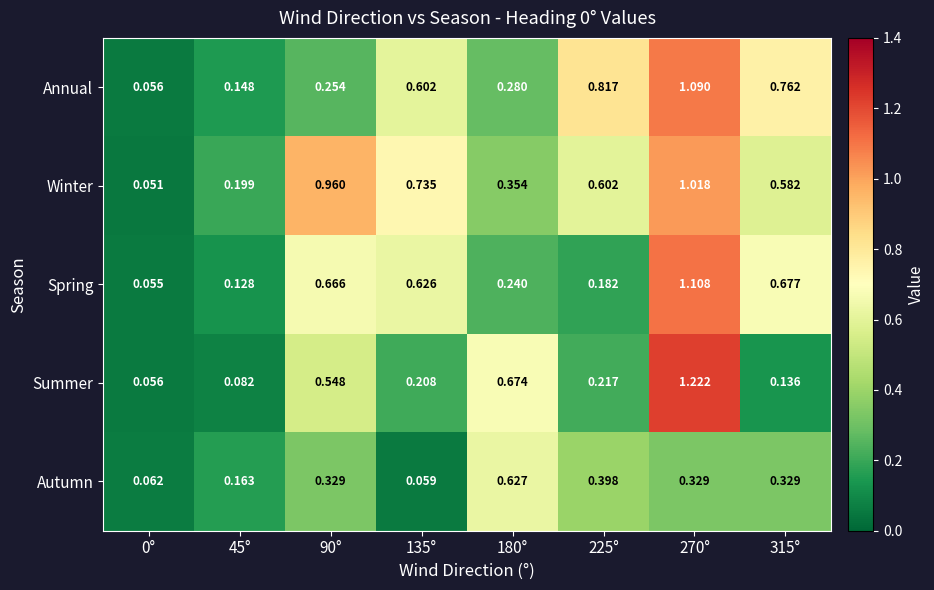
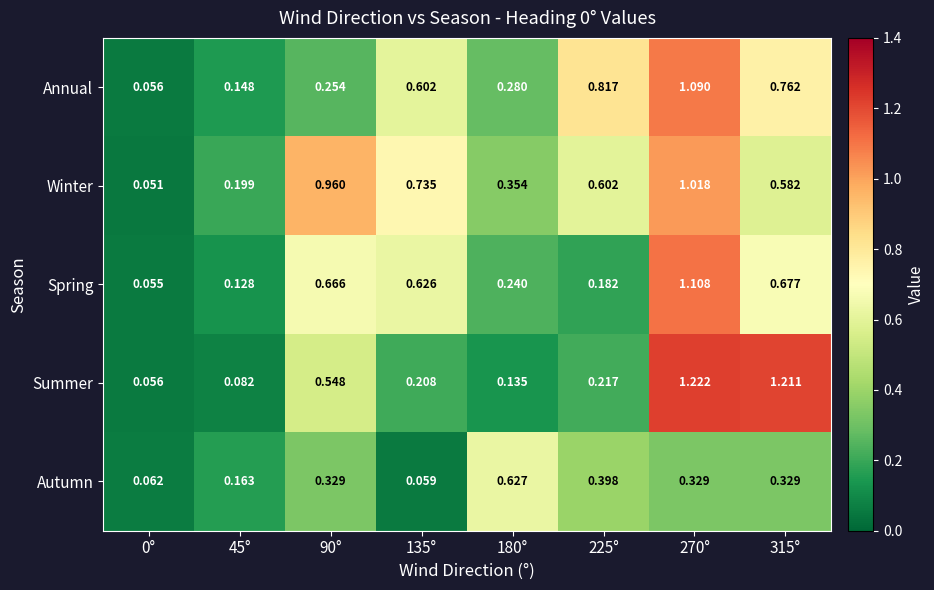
  {
    "Annual": {
      "0°": 0.056,
      "45°": 0.148,
      "90°": 0.254,
      "135°": 0.602,
      "180°": 0.280,
      "225°": 0.817,
      "270°": 1.090,
      "315°": 0.762
    },
    "Winter": {
      "0°": 0.051,
      "45°": 0.199,
      "90°": 0.960,
      "135°": 0.735,
      "180°": 0.354,
      "225°": 0.602,
      "270°": 1.018,
      "315°": 0.582
    },
    "Spring": {
      "0°": 0.055,
      "45°": 0.128,
      "90°": 0.666,
      "135°": 0.626,
      "180°": 0.240,
      "225°": 0.182,
      "270°": 1.108,
      "315°": 0.677
    },
    "Summer": {
      "0°": 0.056,
      "45°": 0.082,
      "90°": 0.548,
      "135°": 0.208,
-     "180°": 0.674,
+     "180°": 0.135,
      "225°": 0.217,
      "270°": 1.222,
-     "315°": 0.136
+     "315°": 1.211
    },
    "Autumn": {
      "0°": 0.062,
      "45°": 0.163,
      "90°": 0.329,
      "135°": 0.059,
      "180°": 0.627,
      "225°": 0.398,
      "270°": 0.329,
      "315°": 0.329
    }
  }
